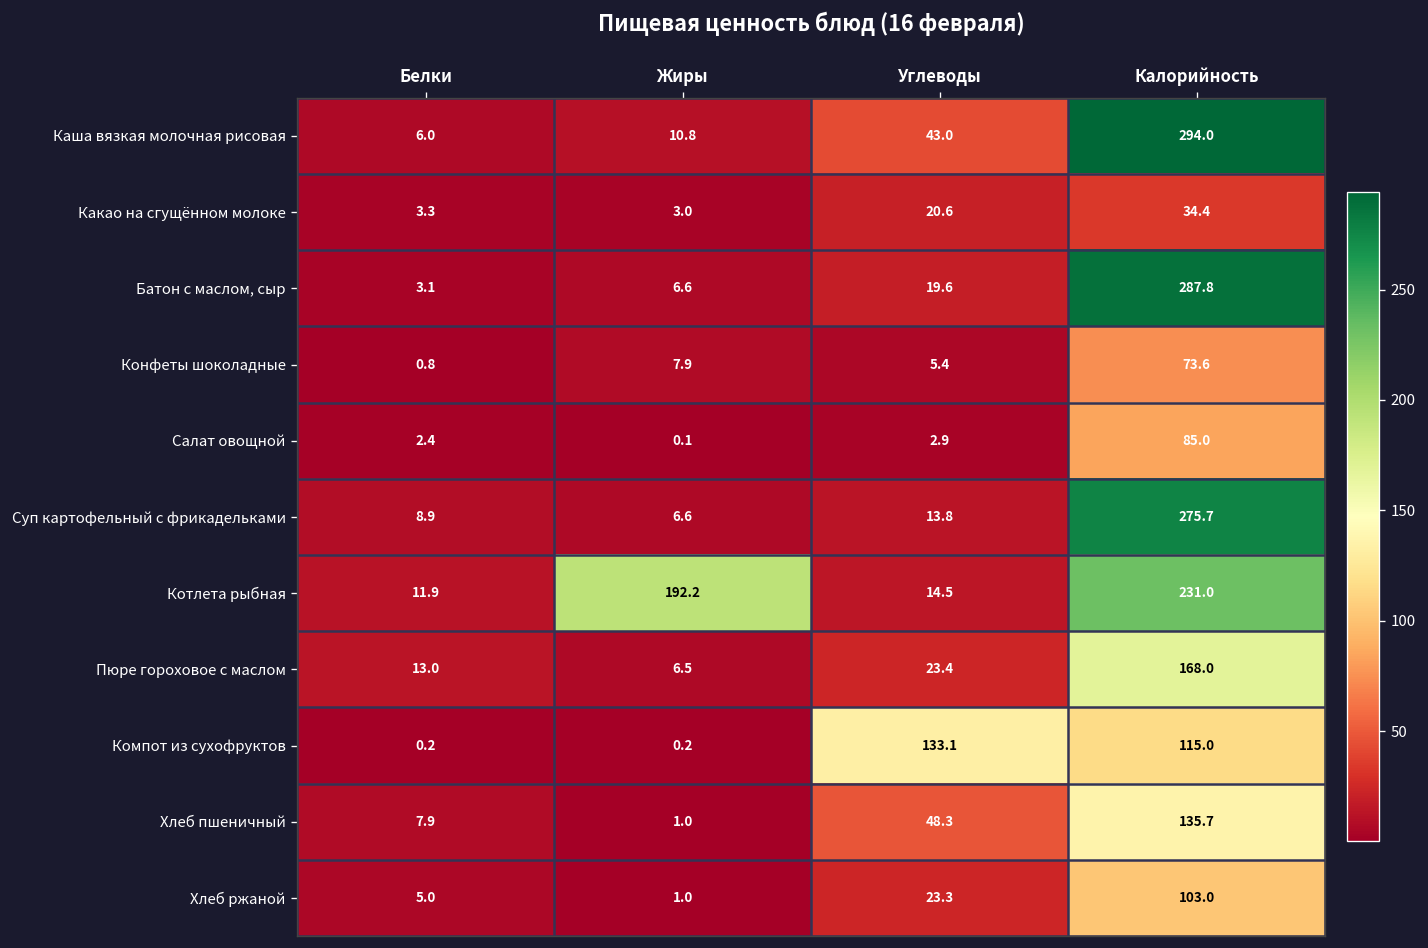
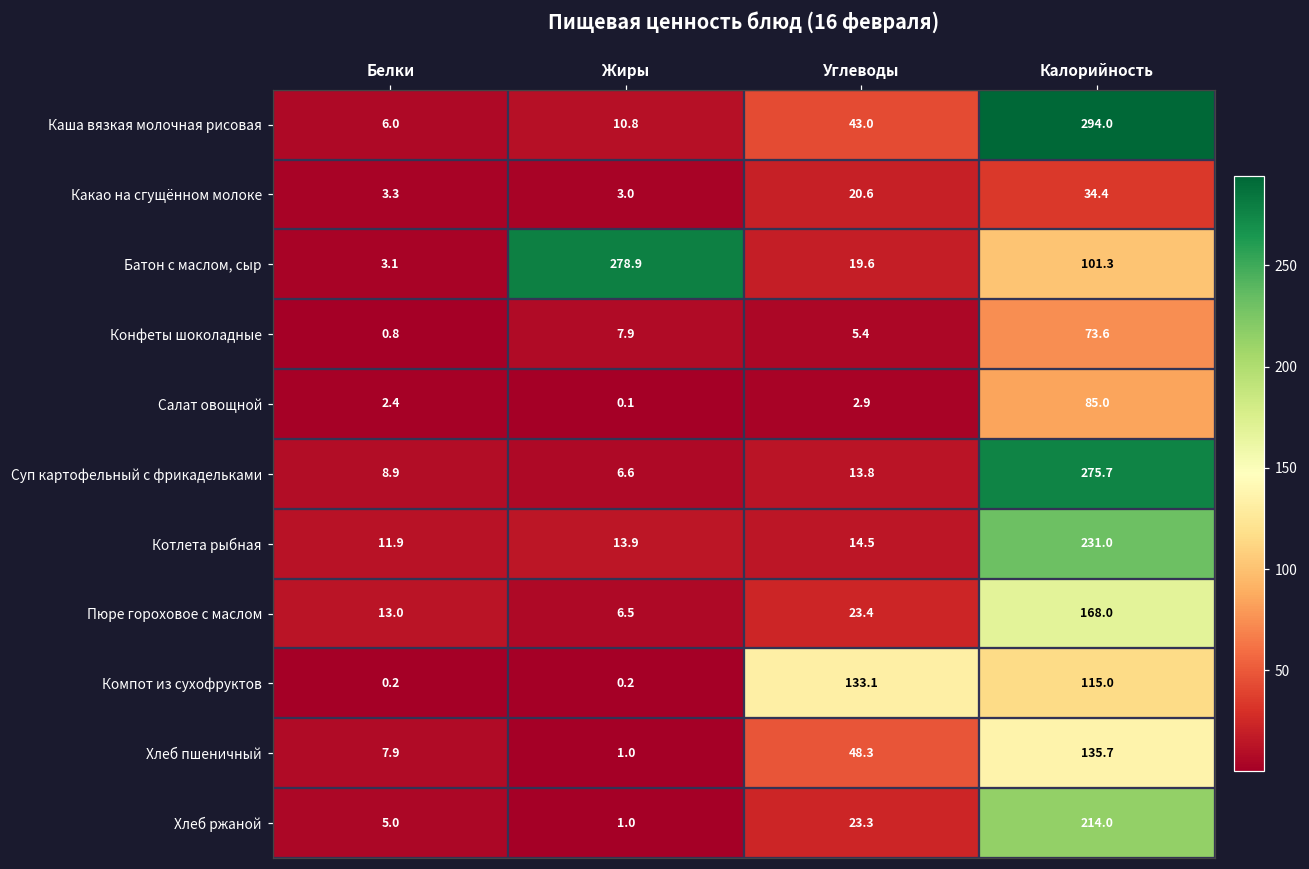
  {
    "Каша вязкая молочная рисовая": {
      "Белки": 6.0,
      "Жиры": 10.8,
      "Углеводы": 43.0,
      "Калорийность": 294.0
    },
    "Какао на сгущённом молоке": {
      "Белки": 3.3,
      "Жиры": 3.0,
      "Углеводы": 20.6,
      "Калорийность": 34.4
    },
    "Батон с маслом, сыр": {
      "Белки": 3.1,
-     "Жиры": 6.6,
+     "Жиры": 278.9,
      "Углеводы": 19.6,
-     "Калорийность": 287.8
+     "Калорийность": 101.3
    },
    "Конфеты шоколадные": {
      "Белки": 0.8,
      "Жиры": 7.9,
      "Углеводы": 5.4,
      "Калорийность": 73.6
    },
    "Салат овощной": {
      "Белки": 2.4,
      "Жиры": 0.1,
      "Углеводы": 2.9,
      "Калорийность": 85.0
    },
    "Суп картофельный с фрикадельками": {
      "Белки": 8.9,
      "Жиры": 6.6,
      "Углеводы": 13.8,
      "Калорийность": 275.7
    },
    "Котлета рыбная": {
      "Белки": 11.9,
-     "Жиры": 192.2,
+     "Жиры": 13.9,
      "Углеводы": 14.5,
      "Калорийность": 231.0
    },
    "Пюре гороховое с маслом": {
      "Белки": 13.0,
      "Жиры": 6.5,
      "Углеводы": 23.4,
      "Калорийность": 168.0
    },
    "Компот из сухофруктов": {
      "Белки": 0.2,
      "Жиры": 0.2,
      "Углеводы": 133.1,
      "Калорийность": 115.0
    },
    "Хлеб пшеничный": {
      "Белки": 7.9,
      "Жиры": 1.0,
      "Углеводы": 48.3,
      "Калорийность": 135.7
    },
    "Хлеб ржаной": {
      "Белки": 5.0,
      "Жиры": 1.0,
      "Углеводы": 23.3,
-     "Калорийность": 103.0
+     "Калорийность": 214.0
    }
  }
